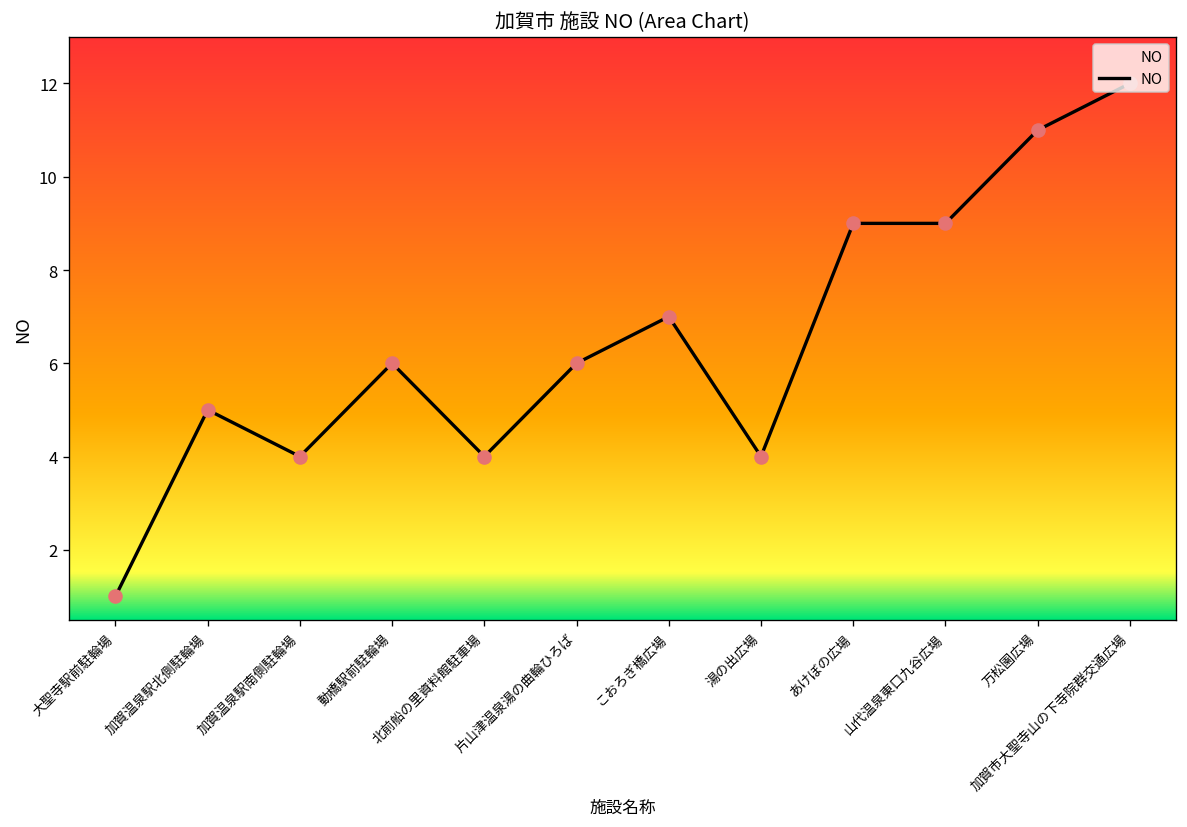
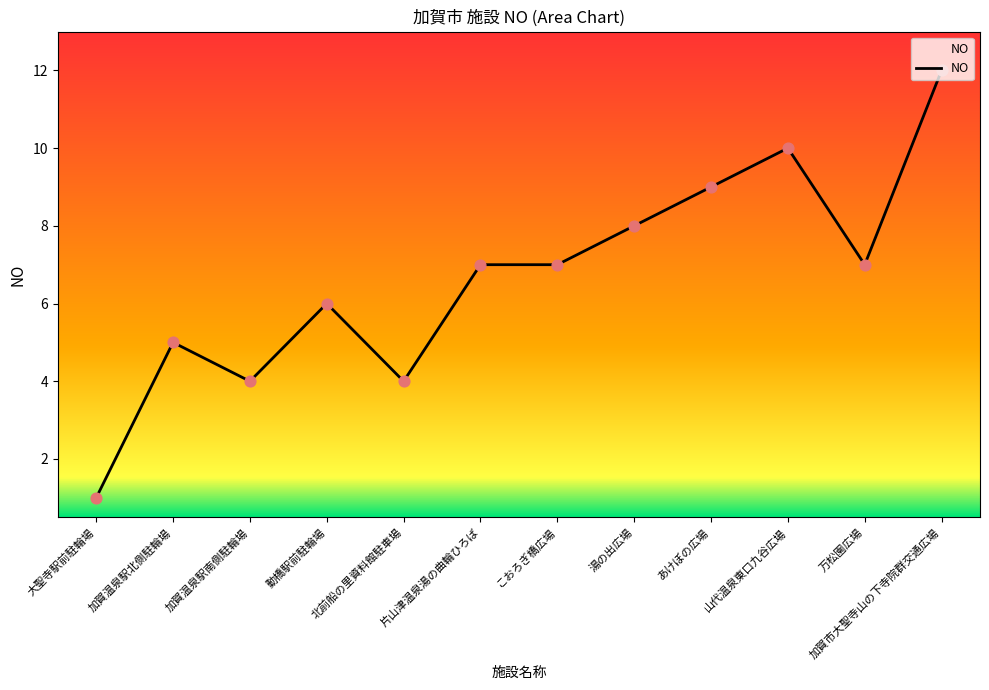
  {
    "大聖寺駅前駐輪場": 1,
    "加賀温泉駅北側駐輪場": 5,
    "加賀温泉駅南側駐輪場": 4,
    "動橋駅前駐輪場": 6,
    "北前船の里資料館駐車場": 4,
-   "片山津温泉湯の曲輪ひろば": 6,
+   "片山津温泉湯の曲輪ひろば": 7,
    "こおろぎ橋広場": 7,
-   "湯の出広場": 4,
+   "湯の出広場": 8,
    "あけぼの広場": 9,
-   "山代温泉東口九谷広場": 9,
-   "万松園広場": 11
+   "山代温泉東口九谷広場": 10,
+   "万松園広場": 7
  }
